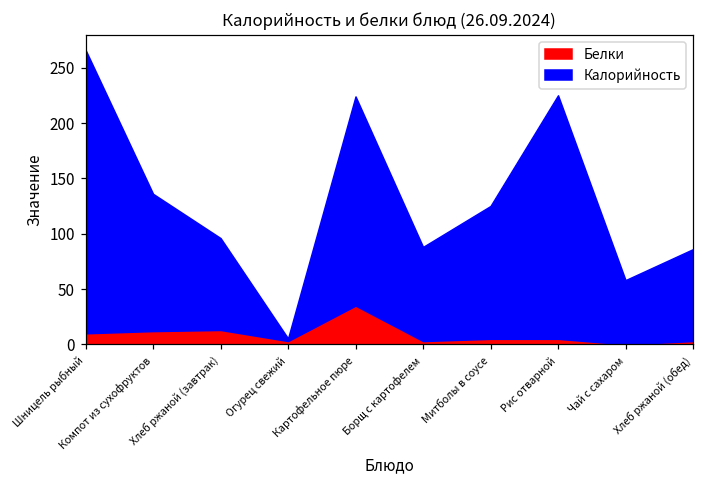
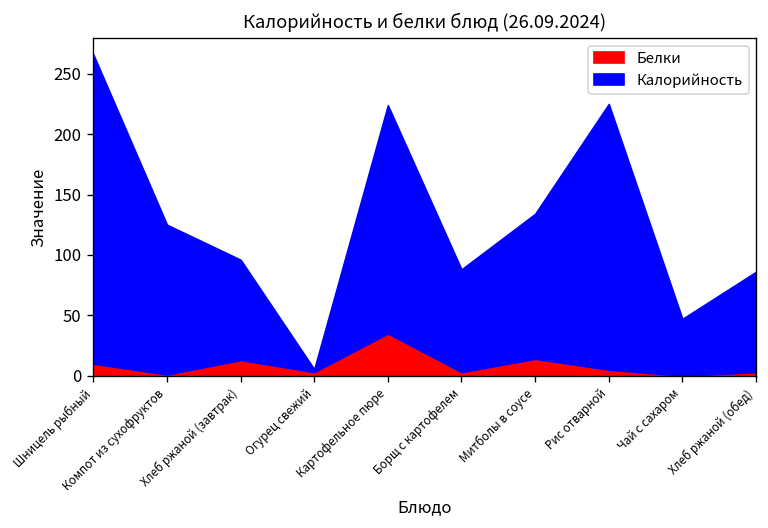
  {
    "Белки": {
-     "Компот из сухофруктов": 12,
-     "Митболы в соусе": 5
+     "Компот из сухофруктов": 1,
+     "Митболы в соусе": 14
    },
    "Калорийность": {
      "Шницель рыбный": 256,
      "Компот из сухофруктов": 124,
      "Хлеб ржаной (завтрак)": 83,
      "Картофельное пюре": 189,
      "Борщ с картофелем": 85,
      "Митболы в соусе": 120,
      "Рис отварной": 220,
-     "Чай с сахаром": 58,
+     "Чай с сахаром": 47,
      "Хлеб ржаной (обед)": 83
    }
  }
